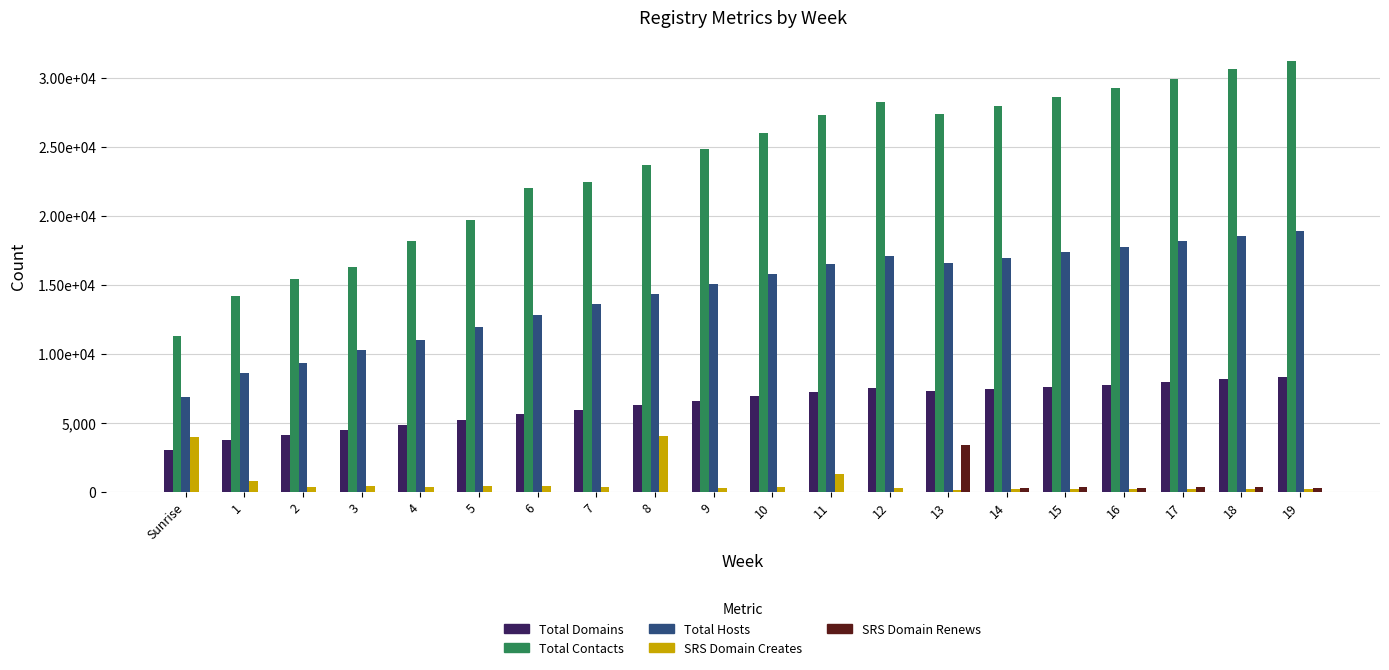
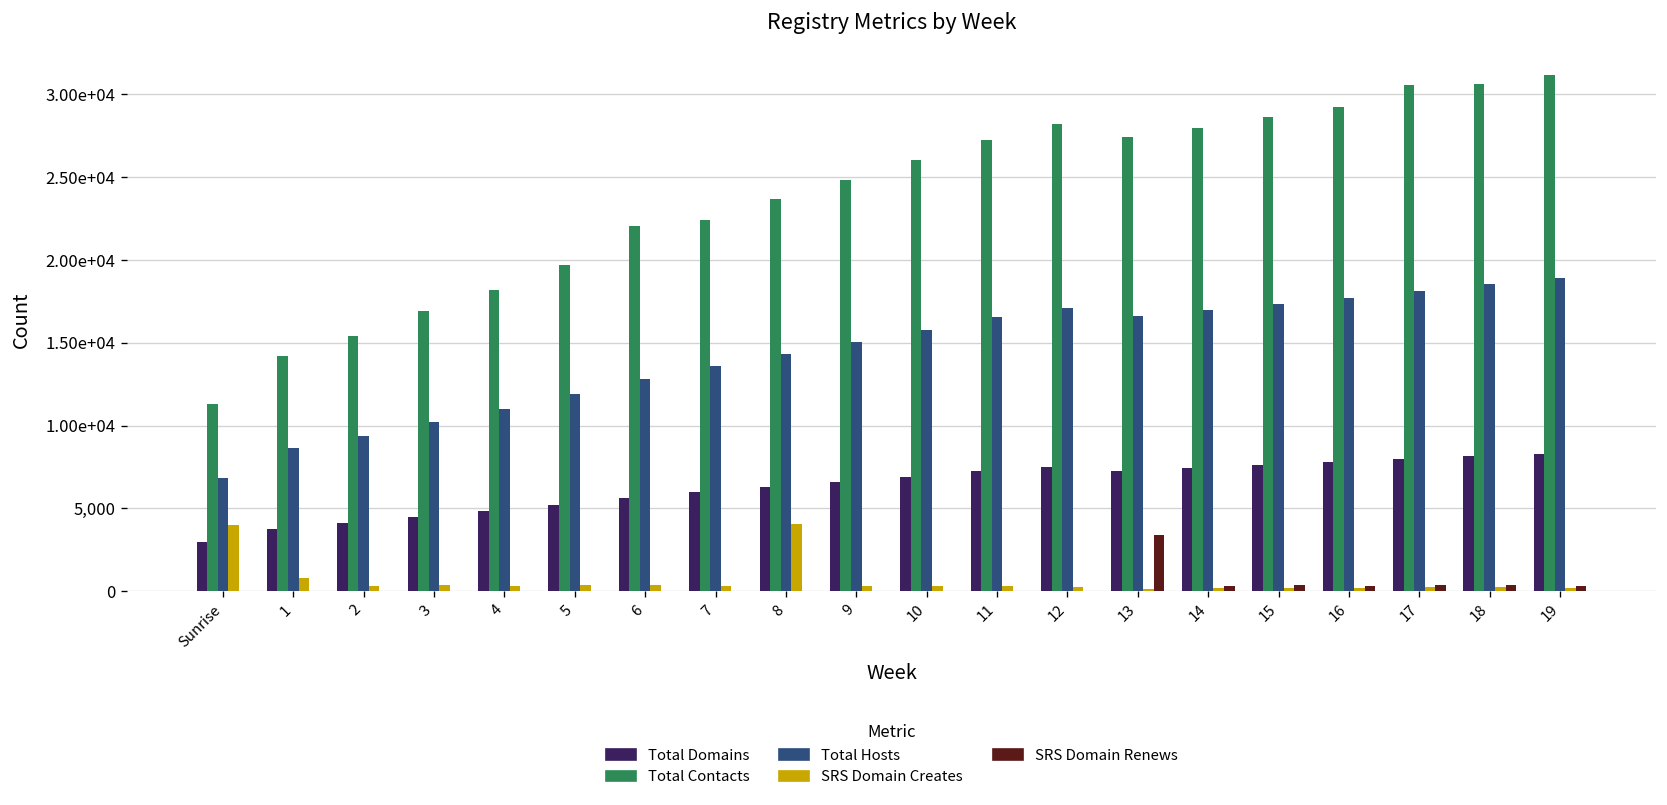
  {
    "Total Contacts": {
      "Sunrise": "11,300",
      "1": "14,200",
      "2": "15,400",
-     "3": "16,300",
+     "3": "16,900",
      "4": "18,200",
      "5": "19,700",
      "6": "22,000",
      "7": "22,400",
      "8": "23,700",
      "9": "24,800",
      "10": "26,000",
      "11": "27,300",
      "12": "28,200",
      "13": "27,400",
      "14": "28,000",
      "15": "28,600",
      "16": "29,200",
-     "17": "29,900",
+     "17": "30,600",
      "18": "30,600",
      "19": "31,200"
    },
    "SRS Domain Creates": {
      "Sunrise": "4,000",
      "1": "800",
      "2": "300",
      "3": "400",
      "4": "300",
      "5": "400",
      "6": "400",
      "7": "300",
      "8": "4,100",
      "9": "300",
      "10": "300",
-     "11": "1,300",
+     "11": "300",
      "12": "300",
      "15": "200",
      "16": "200",
      "17": "200",
      "18": "200",
      "19": "200"
    },
    "SRS Domain Renews": {
      "Sunrise": "0",
      "1": "0",
      "2": "0",
      "3": "0",
      "4": "0",
      "5": "0",
      "6": "0",
      "7": "0",
      "8": "0",
      "9": "0",
      "10": "0",
      "11": "0",
      "12": "0",
      "13": "3,400",
      "14": "300",
      "15": "400",
      "16": "300",
      "17": "400",
      "18": "400",
      "19": "300"
    }
  }
